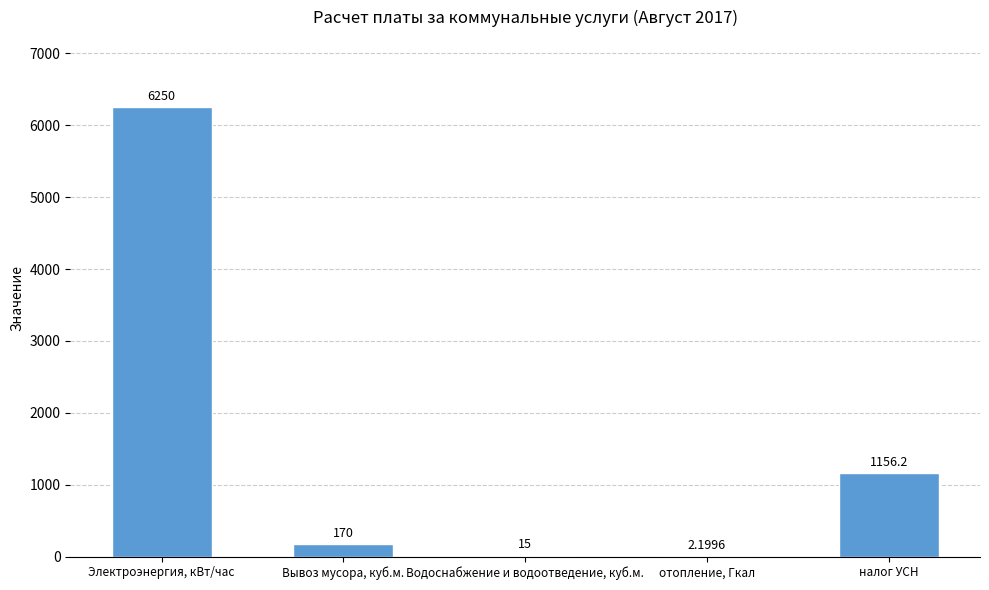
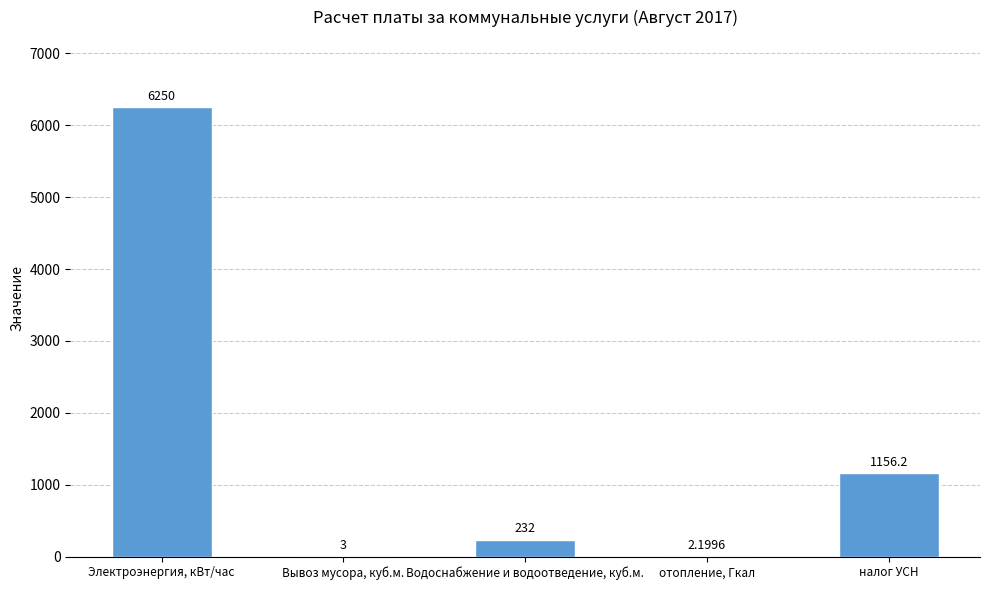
  {
    "Электроэнергия, кВт/час": 6250,
-   "Вывоз мусора, куб.м.": 170,
-   "Водоснабжение и водоотведение, куб.м.": 15,
+   "Вывоз мусора, куб.м.": 3,
+   "Водоснабжение и водоотведение, куб.м.": 232,
    "отопление, Гкал": 2.1996,
    "налог УСН": 1156.2
  }
